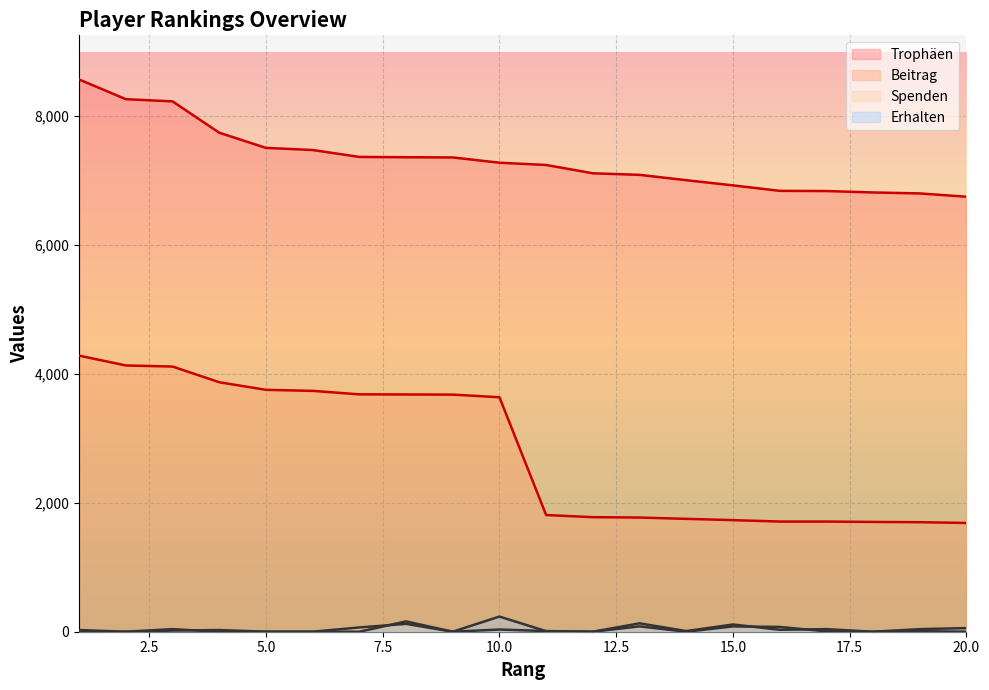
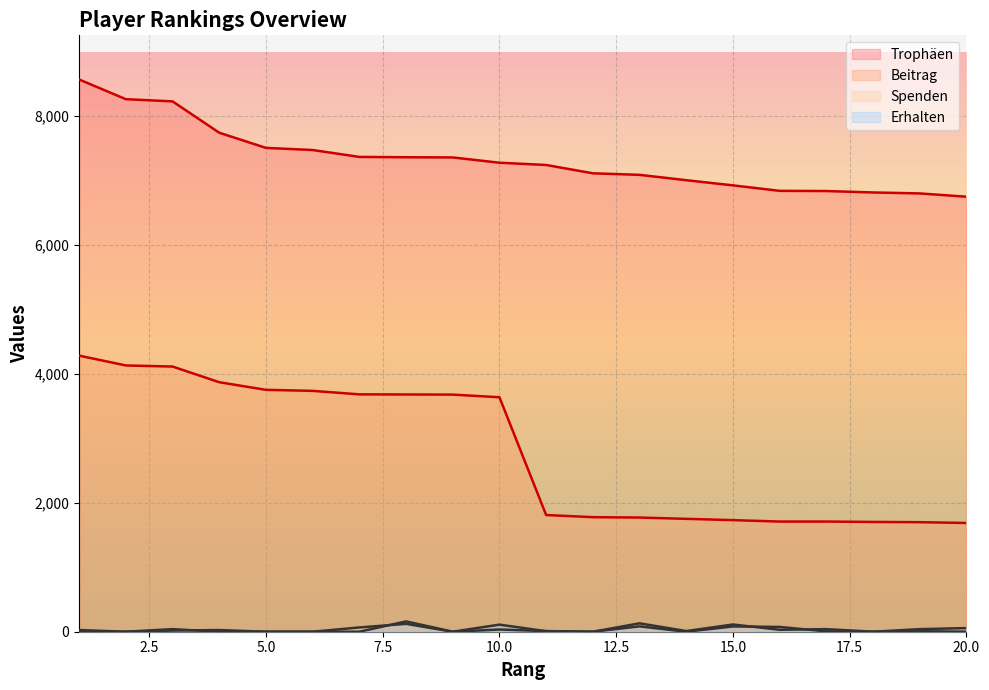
  {
    "Erhalten": {
-     "10.0": 200,
+     "10.0": 100,
      "20.0": 100
    }
  }
